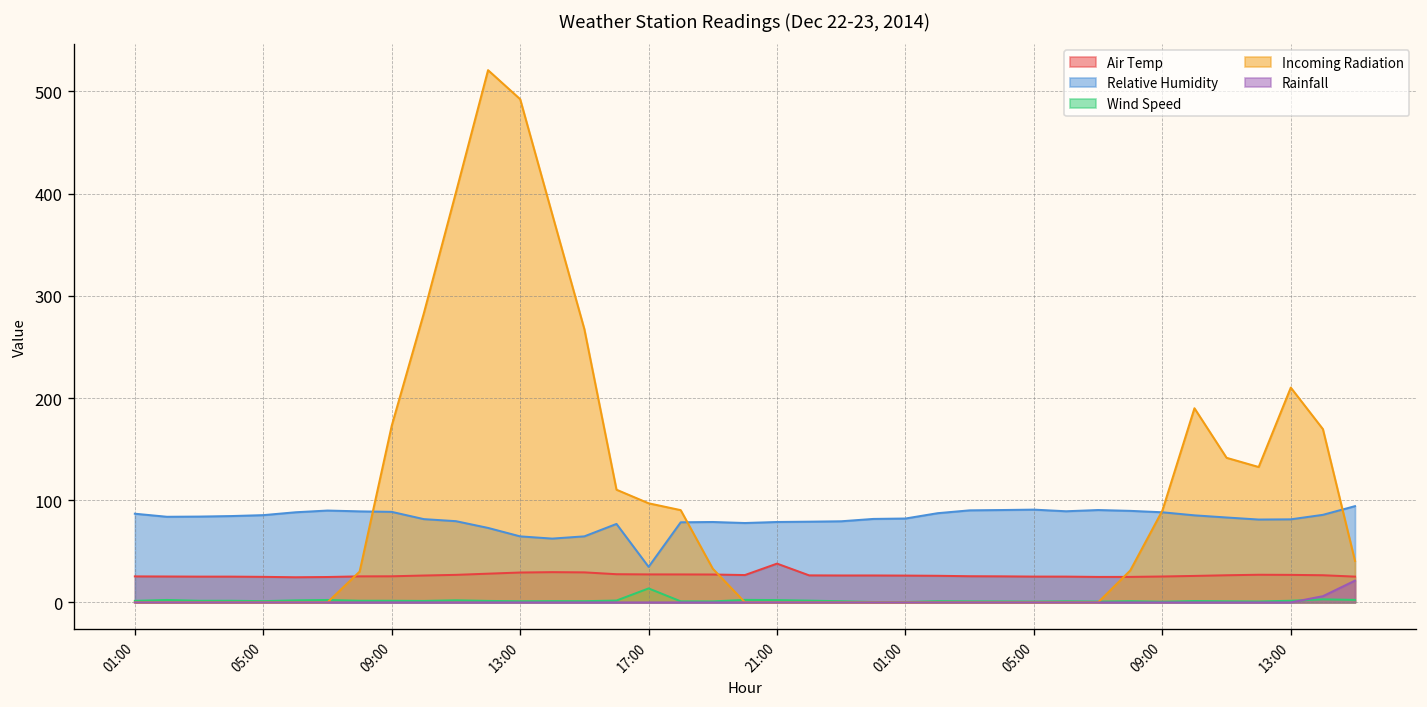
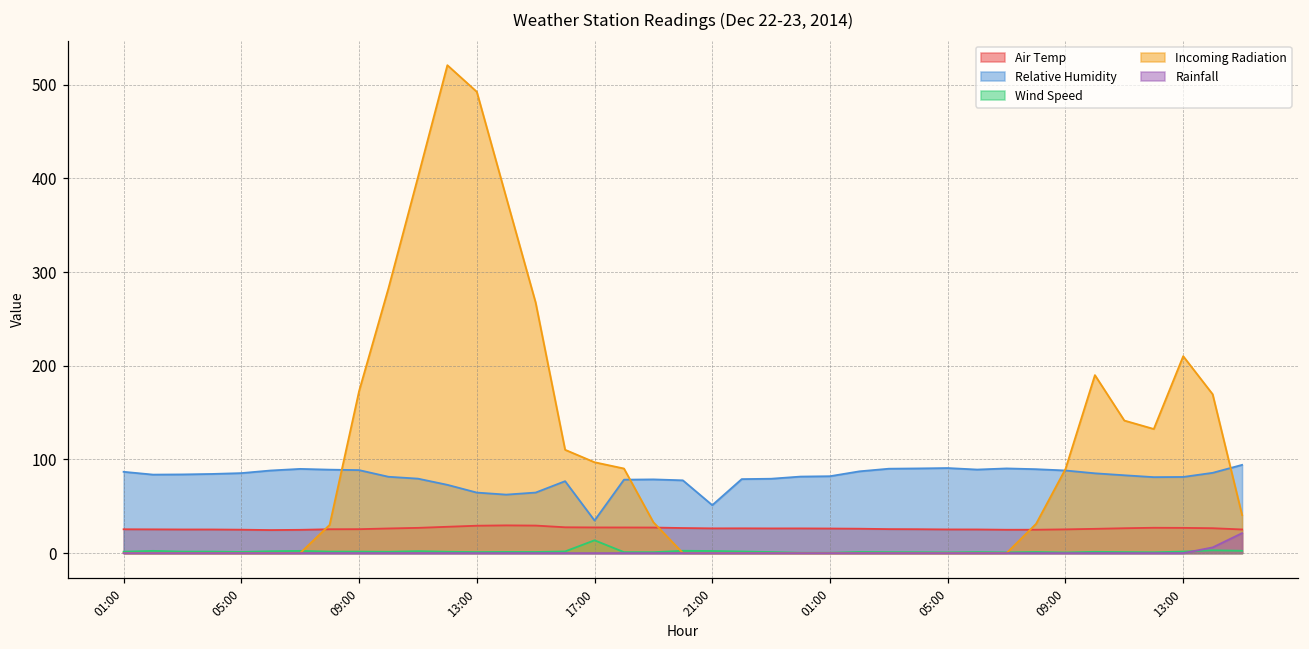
  {
    "Air Temp": {
      "17:00": 30,
-     "21:00": 40
+     "21:00": 30
    },
    "Relative Humidity": {
      "17:00": 30,
-     "21:00": 80
+     "21:00": 50
    },
    "Wind Speed": {
      "17:00": 10
    },
    "Incoming Radiation": {
      "17:00": 100
    },
    "Rainfall": {
      "17:00": 0
    }
  }
